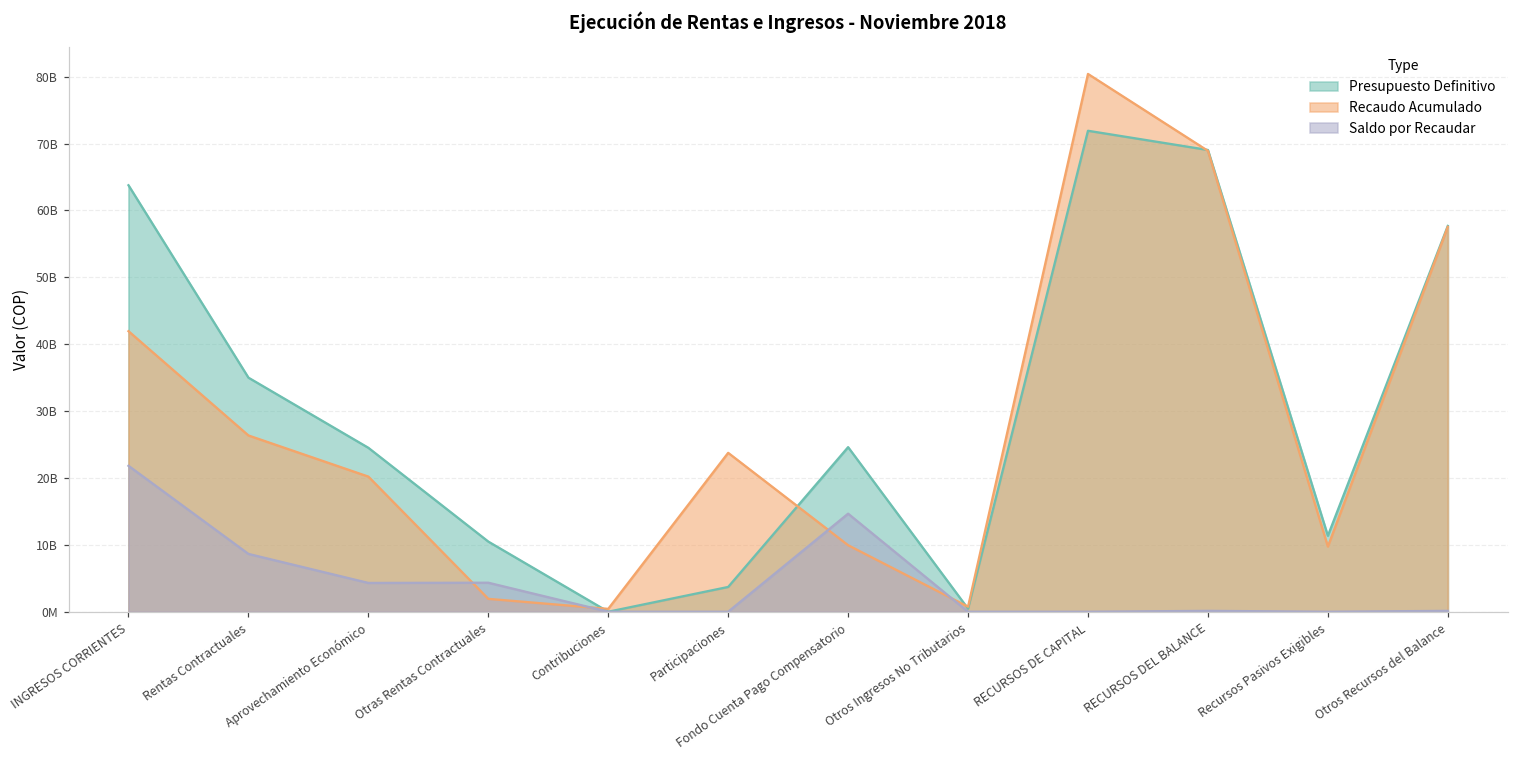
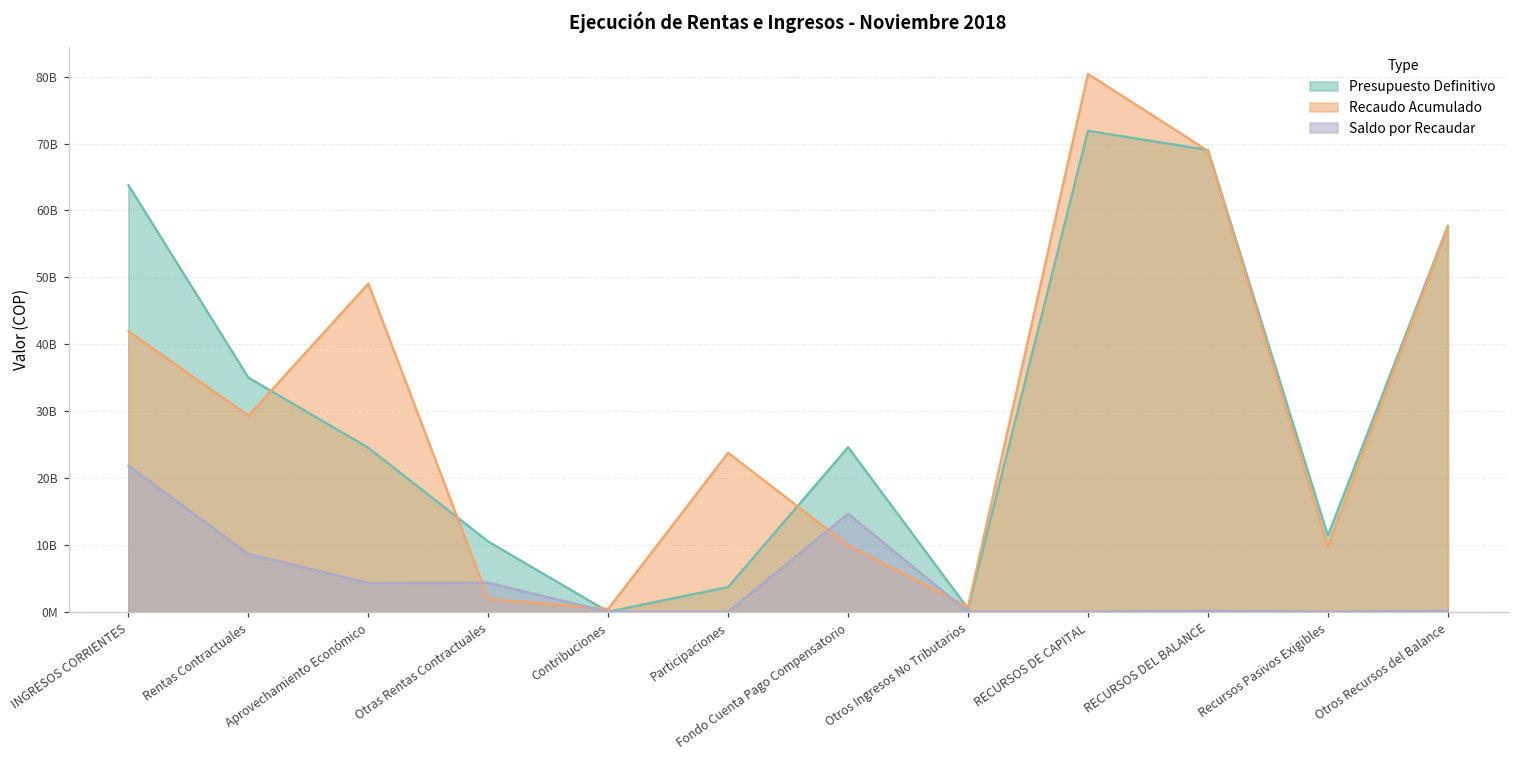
  {
    "Recaudo Acumulado": {
      "INGRESOS CORRIENTES": 42000000000,
-     "Rentas Contractuales": 26000000000,
-     "Aprovechamiento Económico": 20000000000,
+     "Rentas Contractuales": 29000000000,
+     "Aprovechamiento Económico": 49000000000,
      "Otras Rentas Contractuales": 2000000000,
      "Contribuciones": 0,
      "Participaciones": 24000000000,
      "Fondo Cuenta Pago Compensatorio": 10000000000,
      "RECURSOS DE CAPITAL": 80000000000,
      "Recursos Pasivos Exigibles": 10000000000
    }
  }
